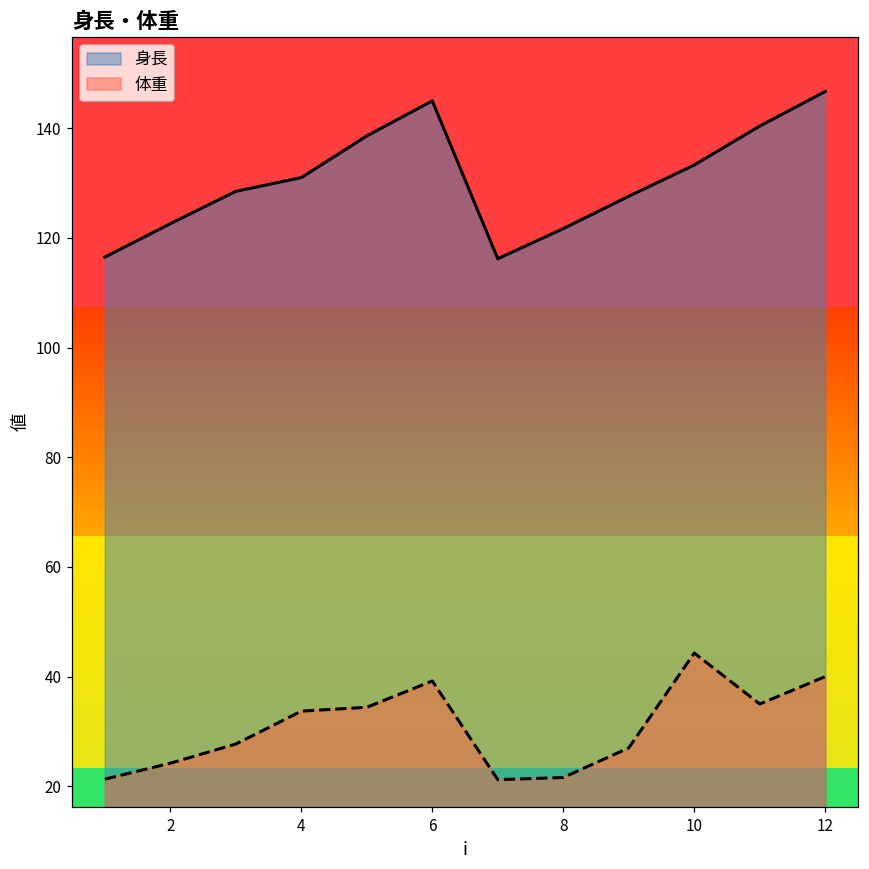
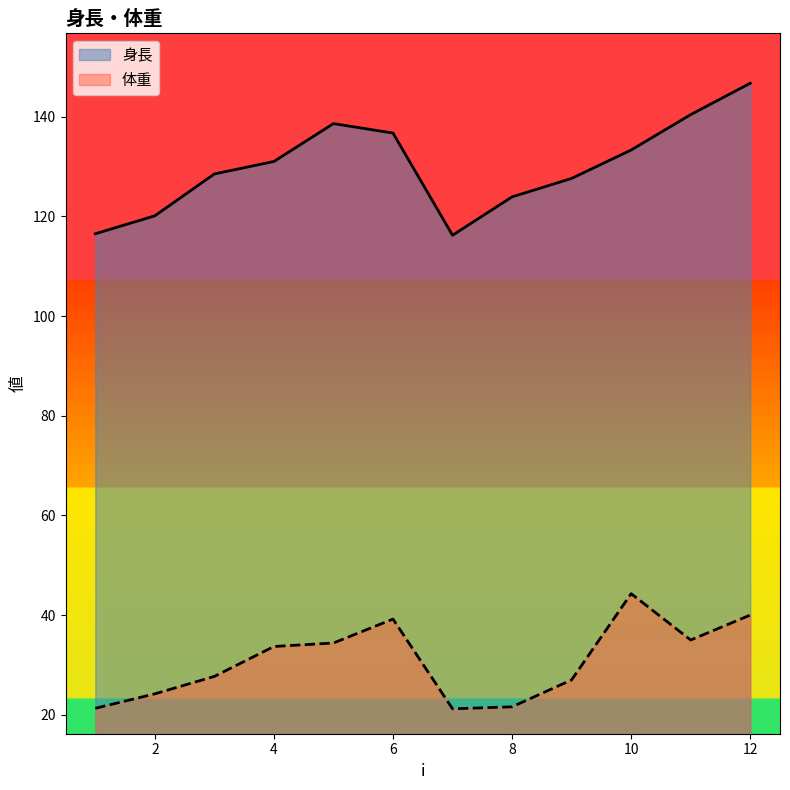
  {
    "身長": {
-     "2": 123,
+     "2": 120,
      "4": 131,
-     "6": 145,
-     "8": 122,
+     "6": 137,
+     "8": 124,
      "10": 133,
      "12": 147
    },
    "体重": {
      "2": 24,
      "4": 34,
      "6": 39,
      "8": 22,
      "10": 44,
      "12": 40
    }
  }
